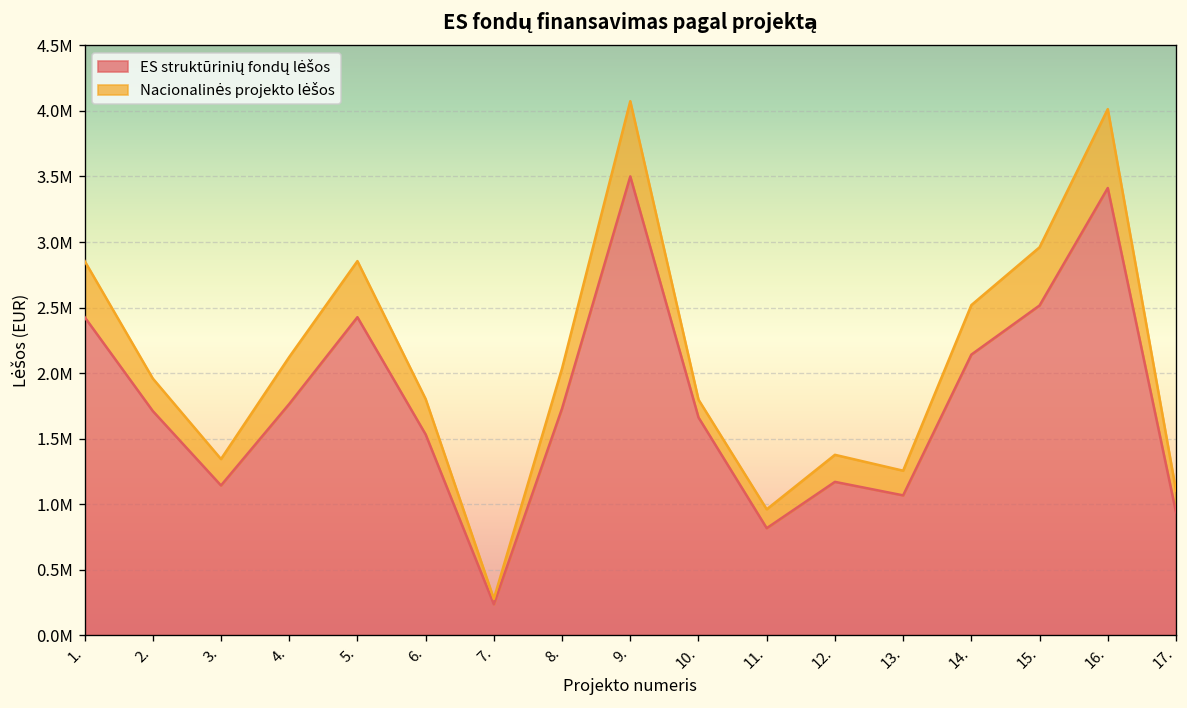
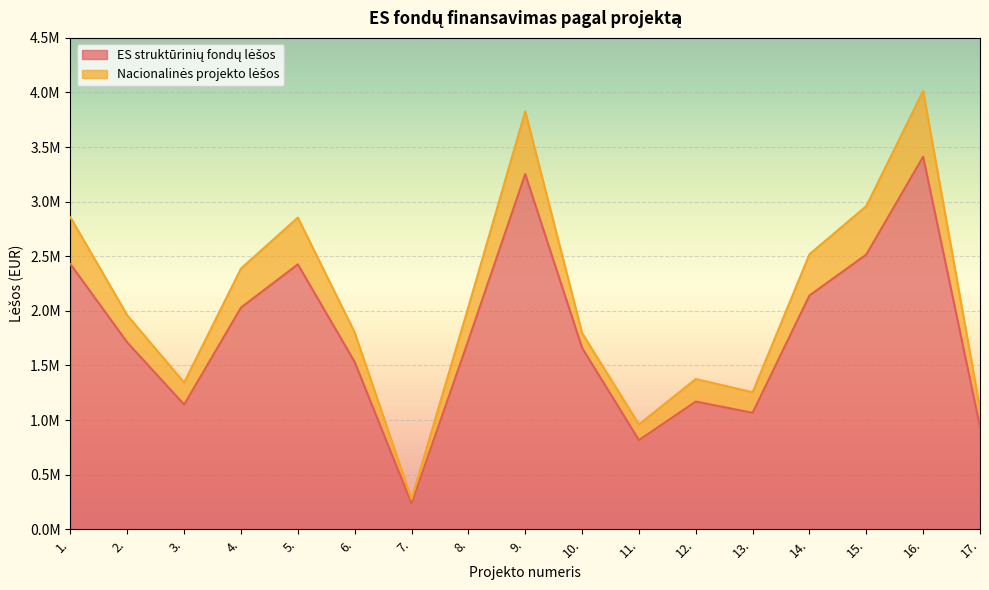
  {
    "ES struktūrinių fondų lėšos": {
      "1.": 2430000,
      "2.": 1710000,
      "3.": 1140000,
-     "4.": 1760000,
+     "4.": 2030000,
      "5.": 2430000,
      "6.": 1530000,
      "7.": 240000,
      "8.": 1730000,
-     "9.": 3500000,
+     "9.": 3250000,
      "10.": 1660000,
      "11.": 820000,
      "12.": 1170000,
      "13.": 1070000,
      "14.": 2140000,
      "15.": 2520000,
      "16.": 3410000,
      "17.": 940000
    },
    "Nacionalinės projekto lėšos": {
      "1.": 430000,
      "2.": 250000,
      "3.": 200000,
      "4.": 360000,
      "5.": 430000,
      "6.": 270000,
      "7.": 40000,
      "8.": 310000,
      "9.": 570000,
      "10.": 140000,
      "11.": 140000,
      "12.": 210000,
      "13.": 190000,
      "14.": 380000,
      "15.": 440000,
      "16.": 600000,
      "17.": 170000
    }
  }
